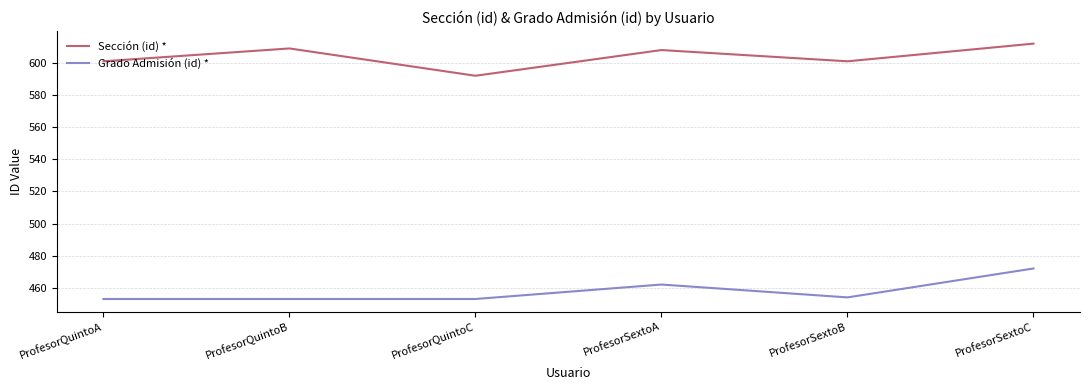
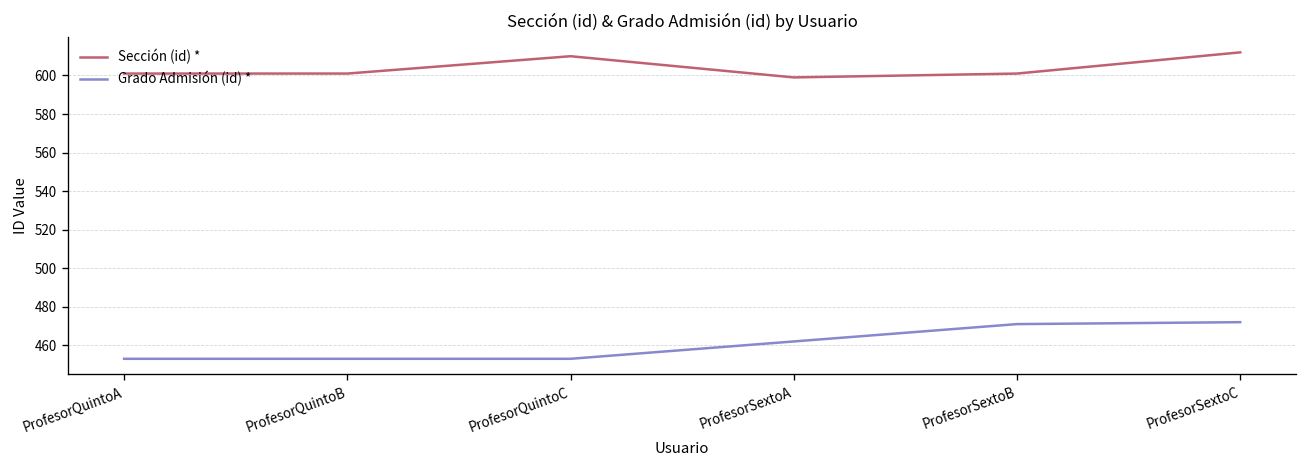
  {
    "Sección (id) *": {
      "ProfesorQuintoA": 601,
-     "ProfesorQuintoB": 609,
-     "ProfesorQuintoC": 592,
-     "ProfesorSextoA": 608,
+     "ProfesorQuintoB": 601,
+     "ProfesorQuintoC": 610,
+     "ProfesorSextoA": 599,
      "ProfesorSextoB": 601,
      "ProfesorSextoC": 612
    },
    "Grado Admisión (id) *": {
      "ProfesorQuintoA": 453,
      "ProfesorQuintoB": 453,
      "ProfesorQuintoC": 453,
      "ProfesorSextoA": 462,
-     "ProfesorSextoB": 454,
+     "ProfesorSextoB": 471,
      "ProfesorSextoC": 472
    }
  }
